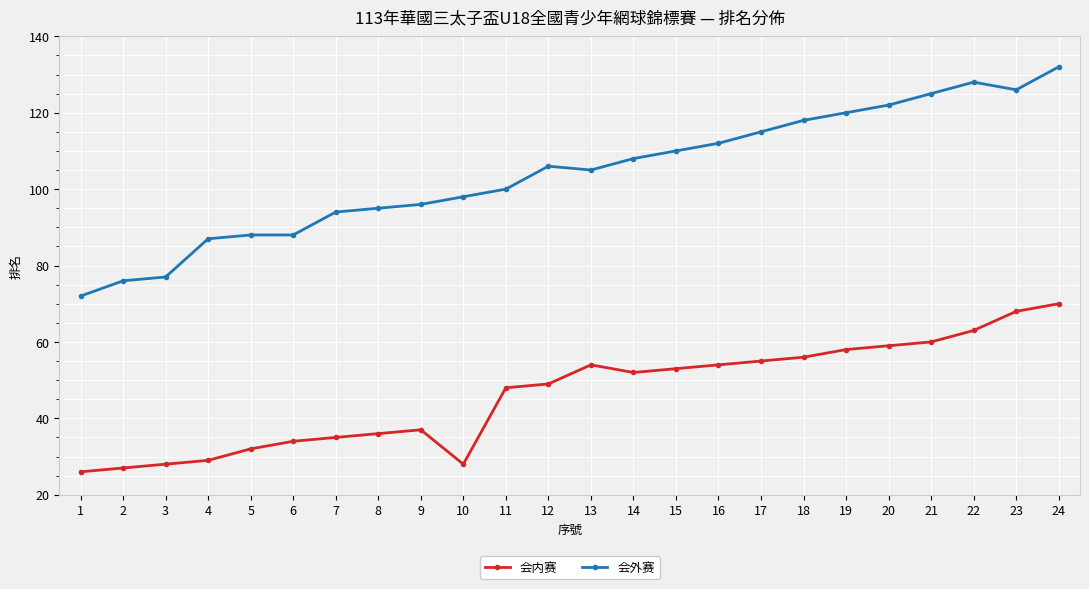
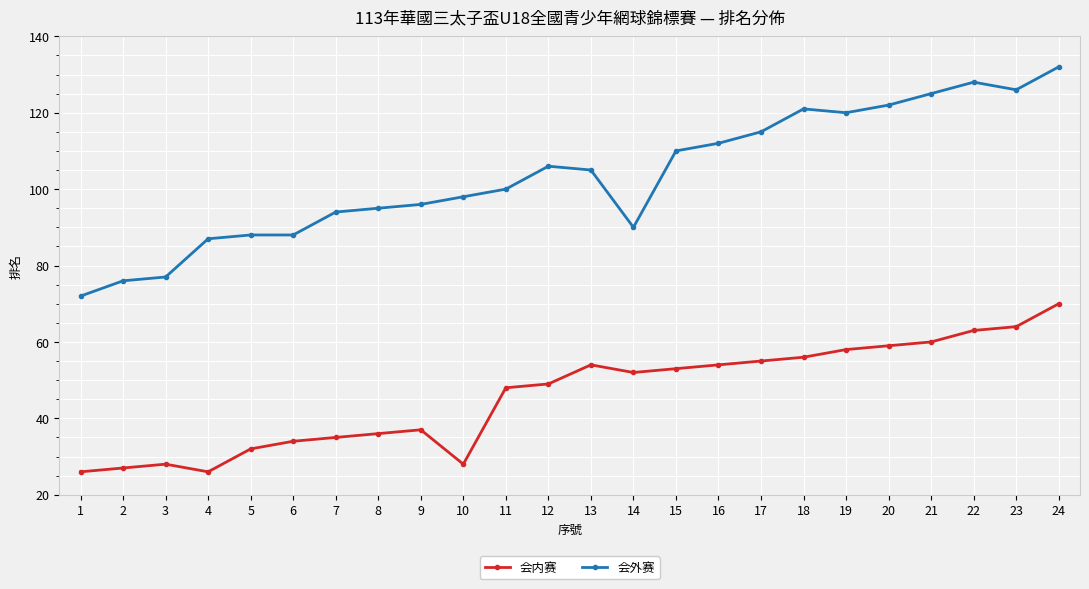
  {
    "会内赛": {
      "1": 26,
      "2": 27,
      "3": 28,
-     "4": 29,
+     "4": 26,
      "5": 32,
      "6": 34,
      "7": 35,
      "8": 36,
      "9": 37,
      "10": 28,
      "11": 48,
      "12": 49,
      "13": 54,
      "14": 52,
      "15": 53,
      "16": 54,
      "17": 55,
      "18": 56,
      "19": 58,
      "20": 59,
      "21": 60,
      "22": 63,
-     "23": 68,
+     "23": 64,
      "24": 70
    },
    "会外赛": {
      "1": 72,
      "2": 76,
      "3": 77,
      "4": 87,
      "5": 88,
      "6": 88,
      "7": 94,
      "8": 95,
      "9": 96,
      "10": 98,
      "11": 100,
      "12": 106,
      "13": 105,
-     "14": 108,
+     "14": 90,
      "15": 110,
      "16": 112,
      "17": 115,
-     "18": 118,
+     "18": 121,
      "19": 120,
      "20": 122,
      "21": 125,
      "22": 128,
      "23": 126,
      "24": 132
    }
  }
